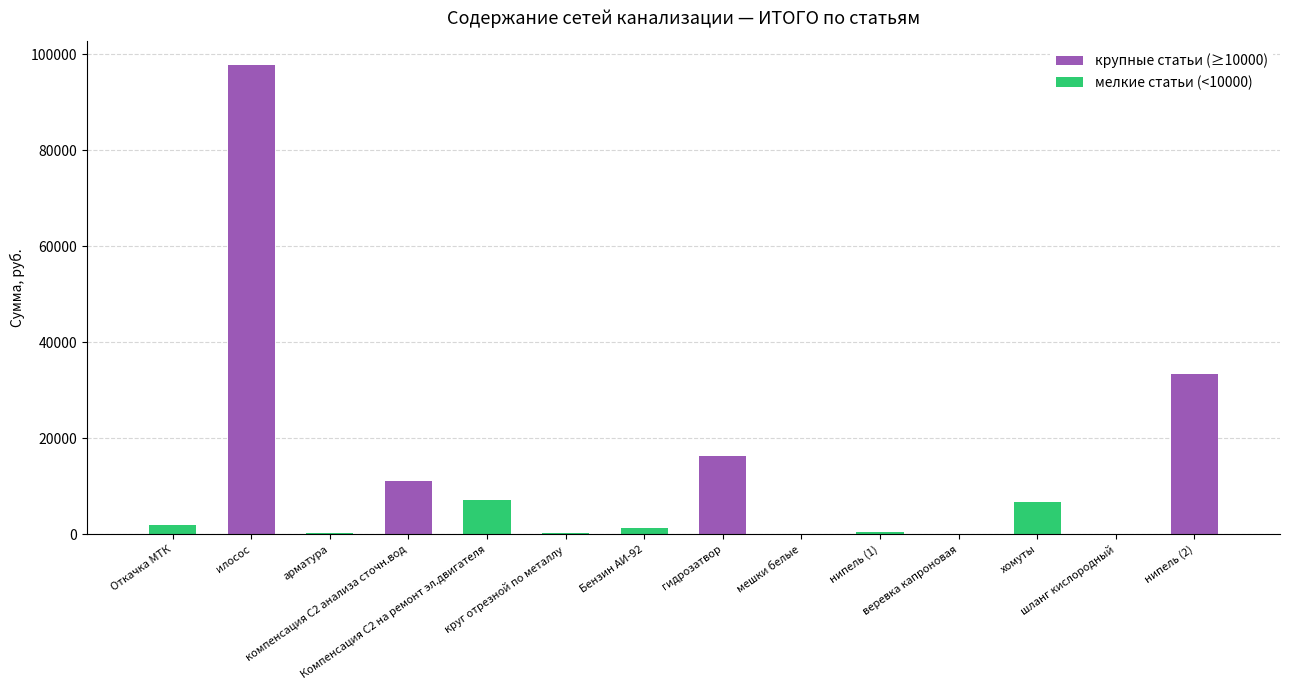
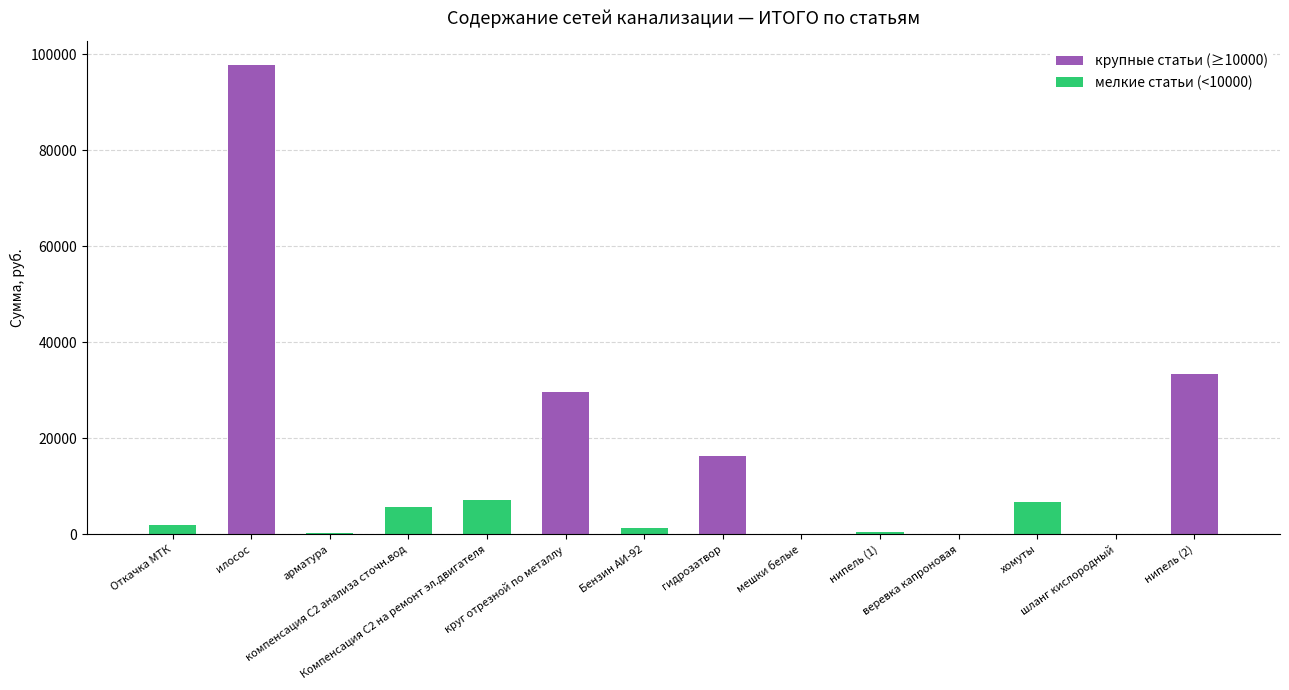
  {
    "Откачка МТК": 2000,
    "илосос": 98000,
-   "компенсация С2 анализа сточн.вод": 11000,
+   "компенсация С2 анализа сточн.вод": 6000,
    "Компенсация С2 на ремонт эл.двигателя": 7000,
-   "круг отрезной по металлу": 0,
+   "круг отрезной по металлу": 30000,
    "Бензин АИ-92": 1000,
    "гидрозатвор": 16000,
    "нипель (1)": 1000,
    "хомуты": 7000,
    "нипель (2)": 33000
  }
